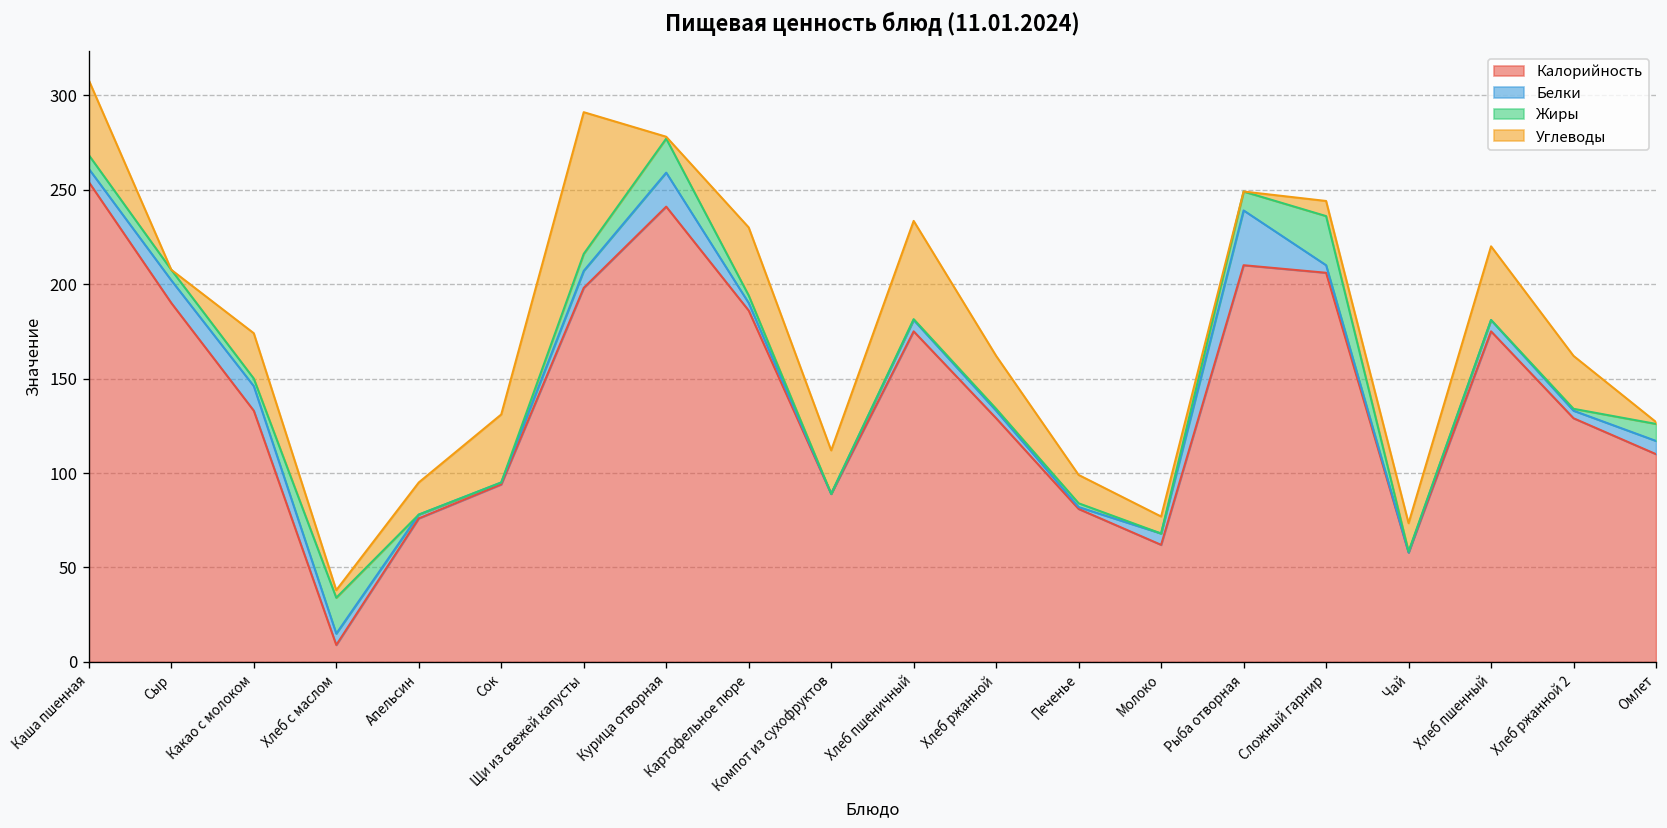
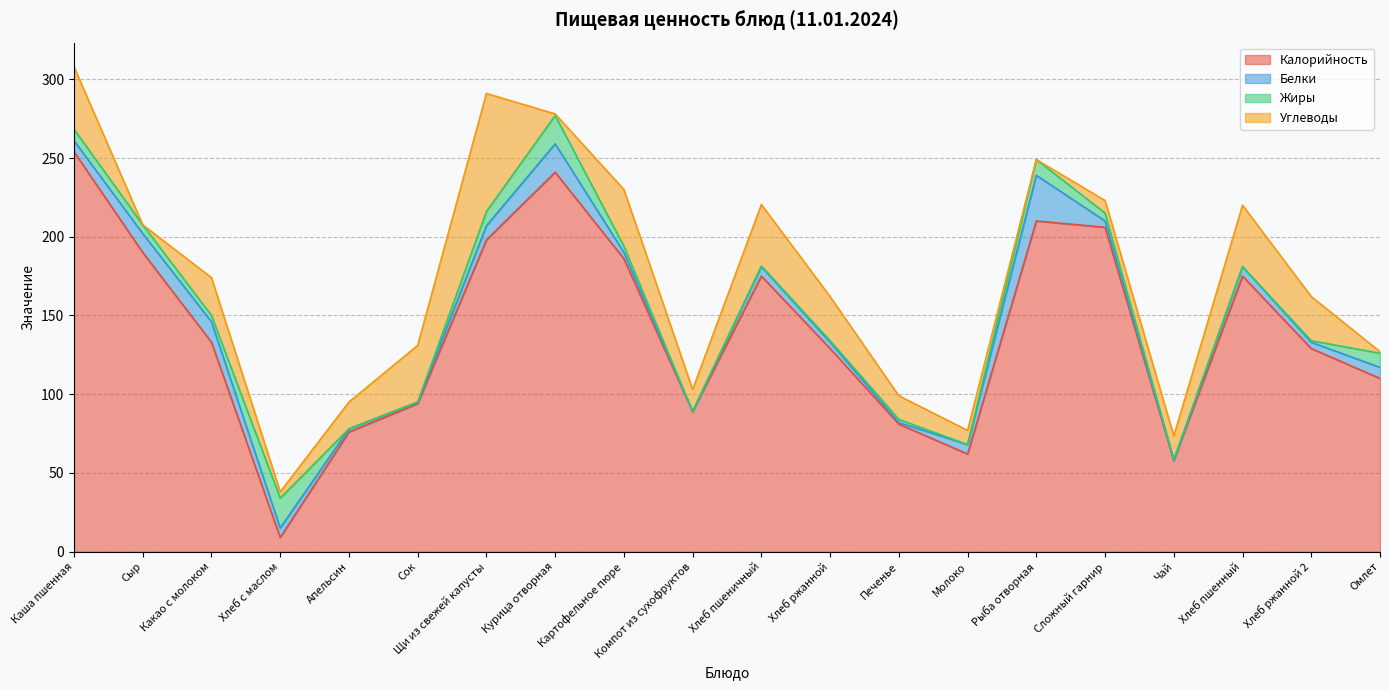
  {
    "Калорийность": {
      "Каша пшенная": 254,
      "Сыр": 190,
      "Какао с молоком": 133,
      "Хлеб с маслом": 9,
      "Апельсин": 76,
      "Щи из свежей капусты": 198,
      "Курица отворная": 241,
      "Картофельное пюре": 186,
      "Хлеб пшеничный": 175,
      "Хлеб ржанной": 129,
      "Молоко": 62,
      "Рыба отворная": 210,
      "Сложный гарнир": 206,
      "Хлеб пшенный": 175,
      "Хлеб ржанной 2": 129,
      "Омлет": 110
    },
    "Белки": {
      "Каша пшенная": 7,
      "Сыр": 12,
      "Какао с молоком": 13,
      "Хлеб с маслом": 6,
      "Щи из свежей капусты": 9,
      "Курица отворная": 18,
      "Картофельное пюре": 4,
      "Рыба отворная": 29,
      "Сложный гарнир": 4,
      "Омлет": 7
    },
    "Жиры": {
      "Каша пшенная": 7,
      "Какао с молоком": 4,
      "Хлеб с маслом": 19,
      "Щи из свежей капусты": 9,
      "Картофельное пюре": 4,
      "Печенье": 2,
-     "Сложный гарнир": 26
+     "Сложный гарнир": 5
    },
    "Углеводы": {
      "Каша пшенная": 40,
      "Какао с молоком": 24,
      "Хлеб с маслом": 4,
      "Апельсин": 17,
      "Сок": 36,
      "Щи из свежей капусты": 75,
      "Картофельное пюре": 36,
-     "Компот из сухофруктов": 23,
-     "Хлеб пшеничный": 52,
+     "Компот из сухофруктов": 14,
+     "Хлеб пшеничный": 39,
      "Хлеб ржанной": 28,
      "Печенье": 15,
      "Молоко": 9,
      "Сложный гарнир": 8,
      "Чай": 15,
      "Хлеб пшенный": 39,
      "Хлеб ржанной 2": 28
    }
  }
